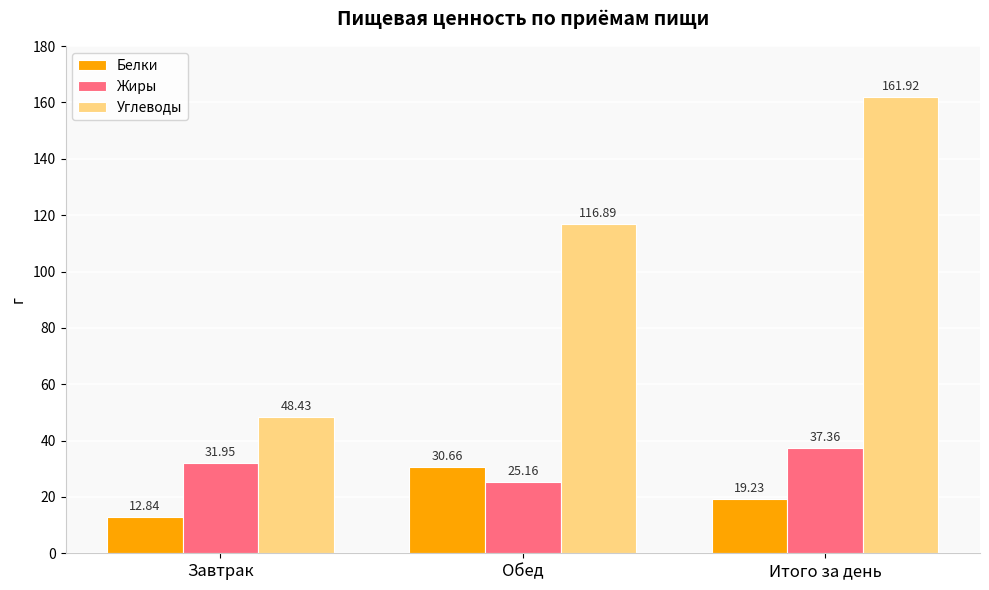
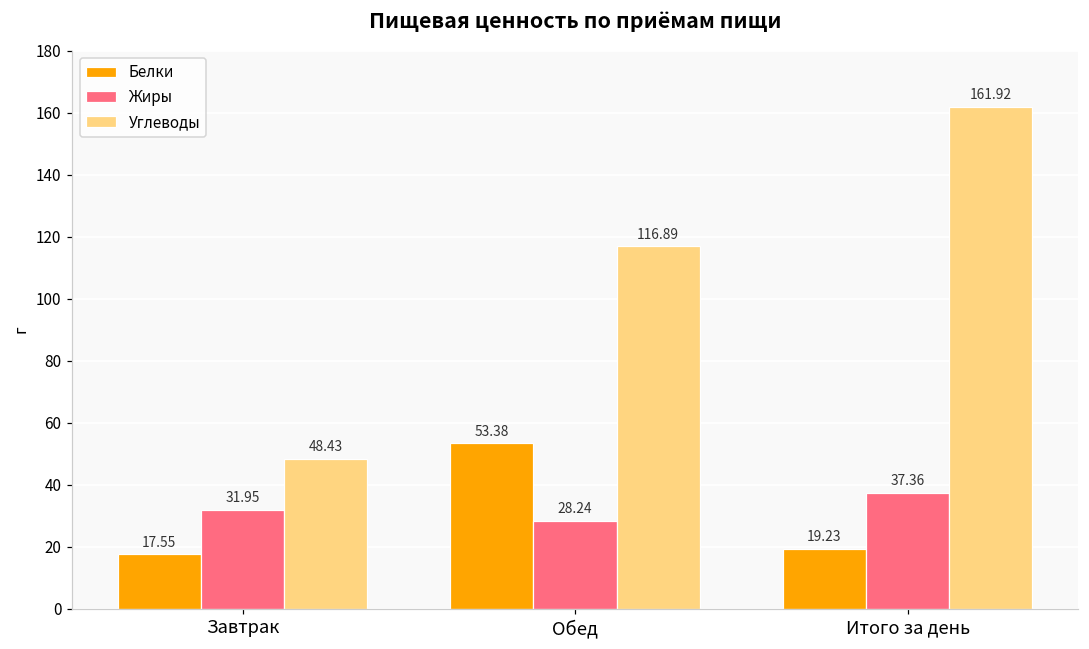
  {
    "Белки": {
-     "Завтрак": 12.84,
-     "Обед": 30.66,
+     "Завтрак": 17.55,
+     "Обед": 53.38,
      "Итого за день": 19.23
    },
    "Жиры": {
      "Завтрак": 31.95,
-     "Обед": 25.16,
+     "Обед": 28.24,
      "Итого за день": 37.36
    },
    "Углеводы": {
      "Завтрак": 48.43,
      "Обед": 116.89,
      "Итого за день": 161.92
    }
  }
